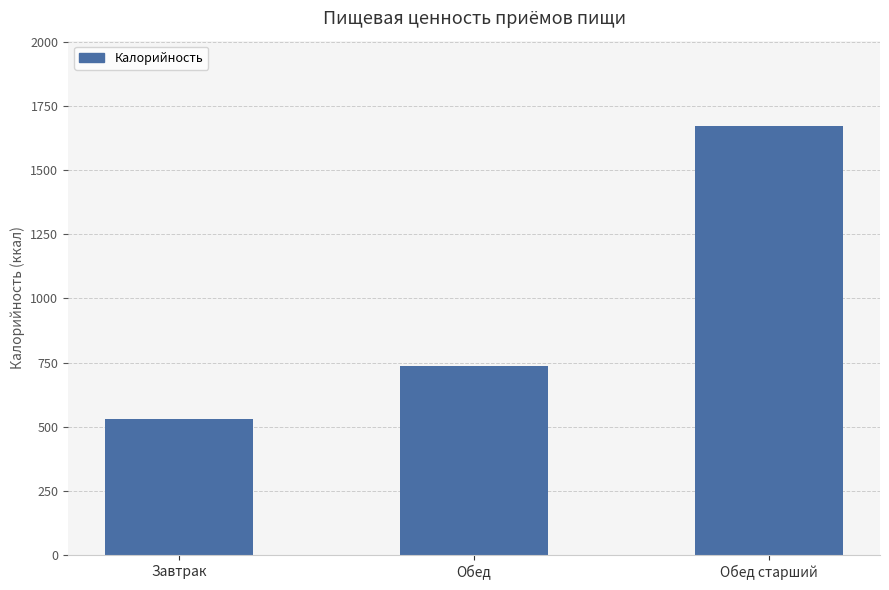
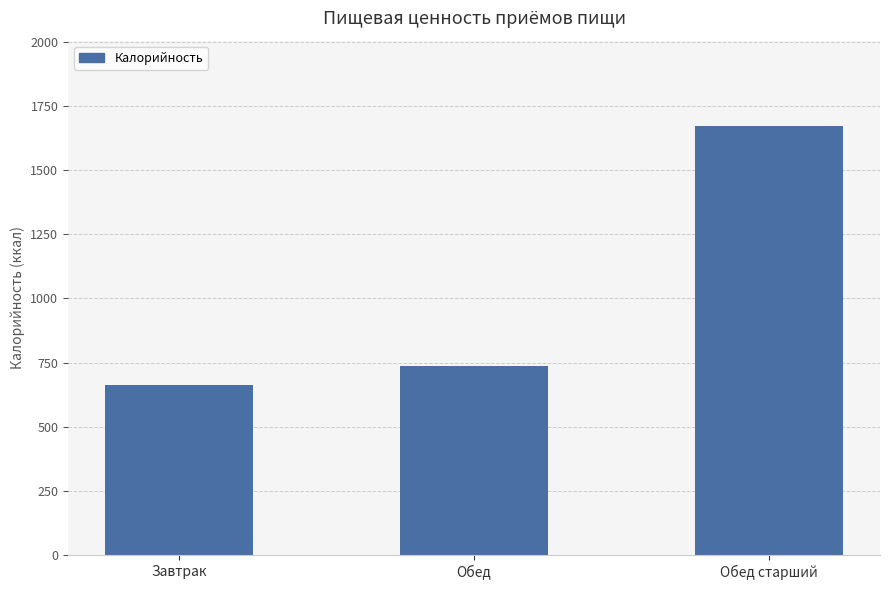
  {
-   "Завтрак": 530,
+   "Завтрак": 660,
    "Обед": 740,
    "Обед старший": 1670
  }
